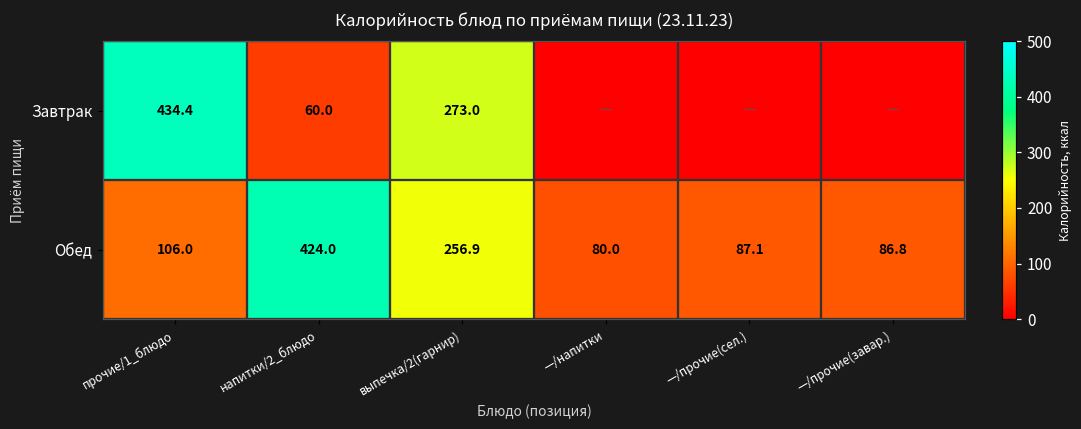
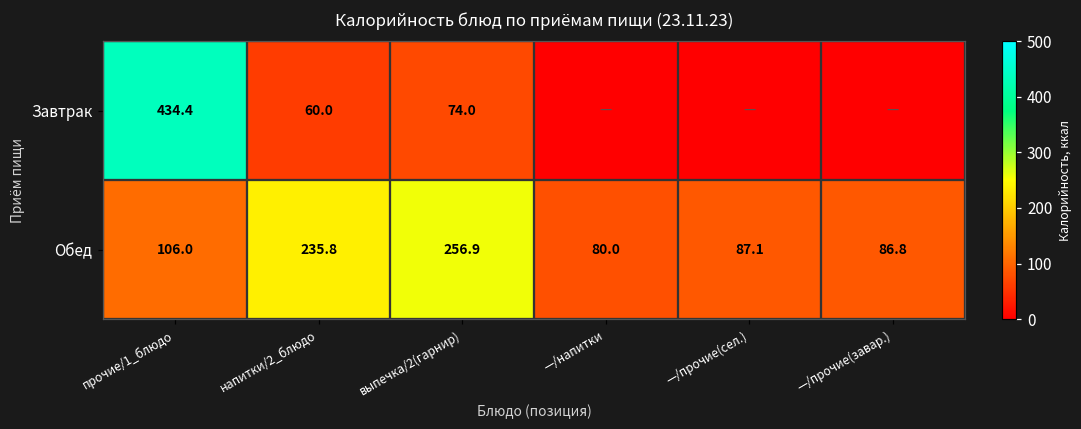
  {
    "Завтрак": {
      "прочие/1_блюдо": 434.4,
      "напитки/2_блюдо": 60.0,
-     "выпечка/2(гарнир)": 273.0
+     "выпечка/2(гарнир)": 74.0
    },
    "Обед": {
      "прочие/1_блюдо": 106.0,
-     "напитки/2_блюдо": 424.0,
+     "напитки/2_блюдо": 235.8,
      "выпечка/2(гарнир)": 256.9,
      "—/напитки": 80.0,
      "—/прочие(сел.)": 87.1,
      "—/прочие(завар.)": 86.8
    }
  }
